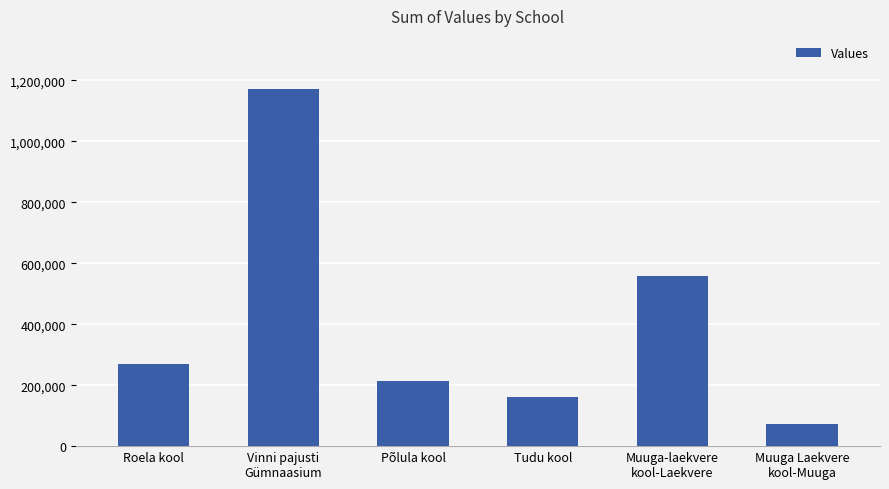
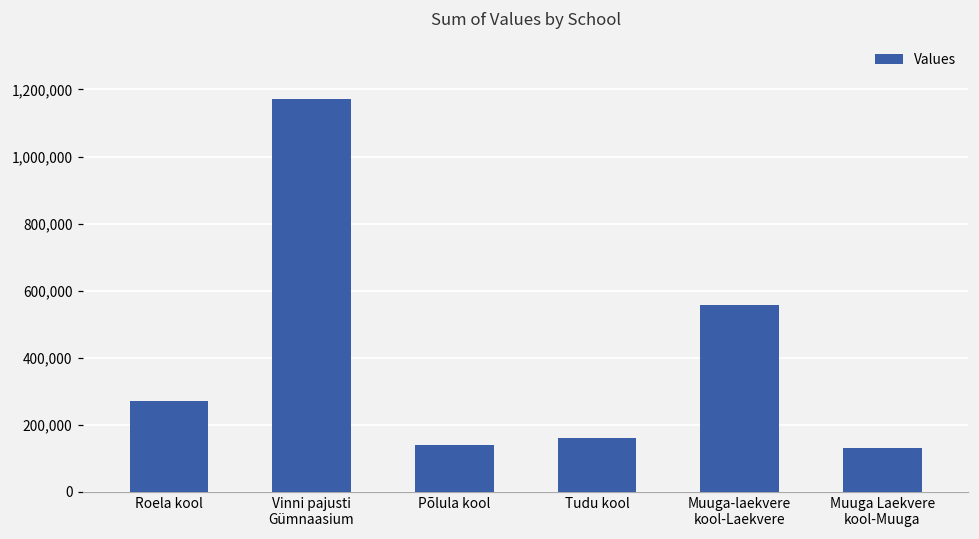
  {
    "Roela kool": "270,000",
    "Vinni pajusti Gümnaasium": "1,170,000",
-   "Põlula kool": "210,000",
+   "Põlula kool": "140,000",
    "Tudu kool": "160,000",
    "Muuga-laekvere kool-Laekvere": "560,000",
-   "Muuga Laekvere kool-Muuga": "70,000"
+   "Muuga Laekvere kool-Muuga": "130,000"
  }
